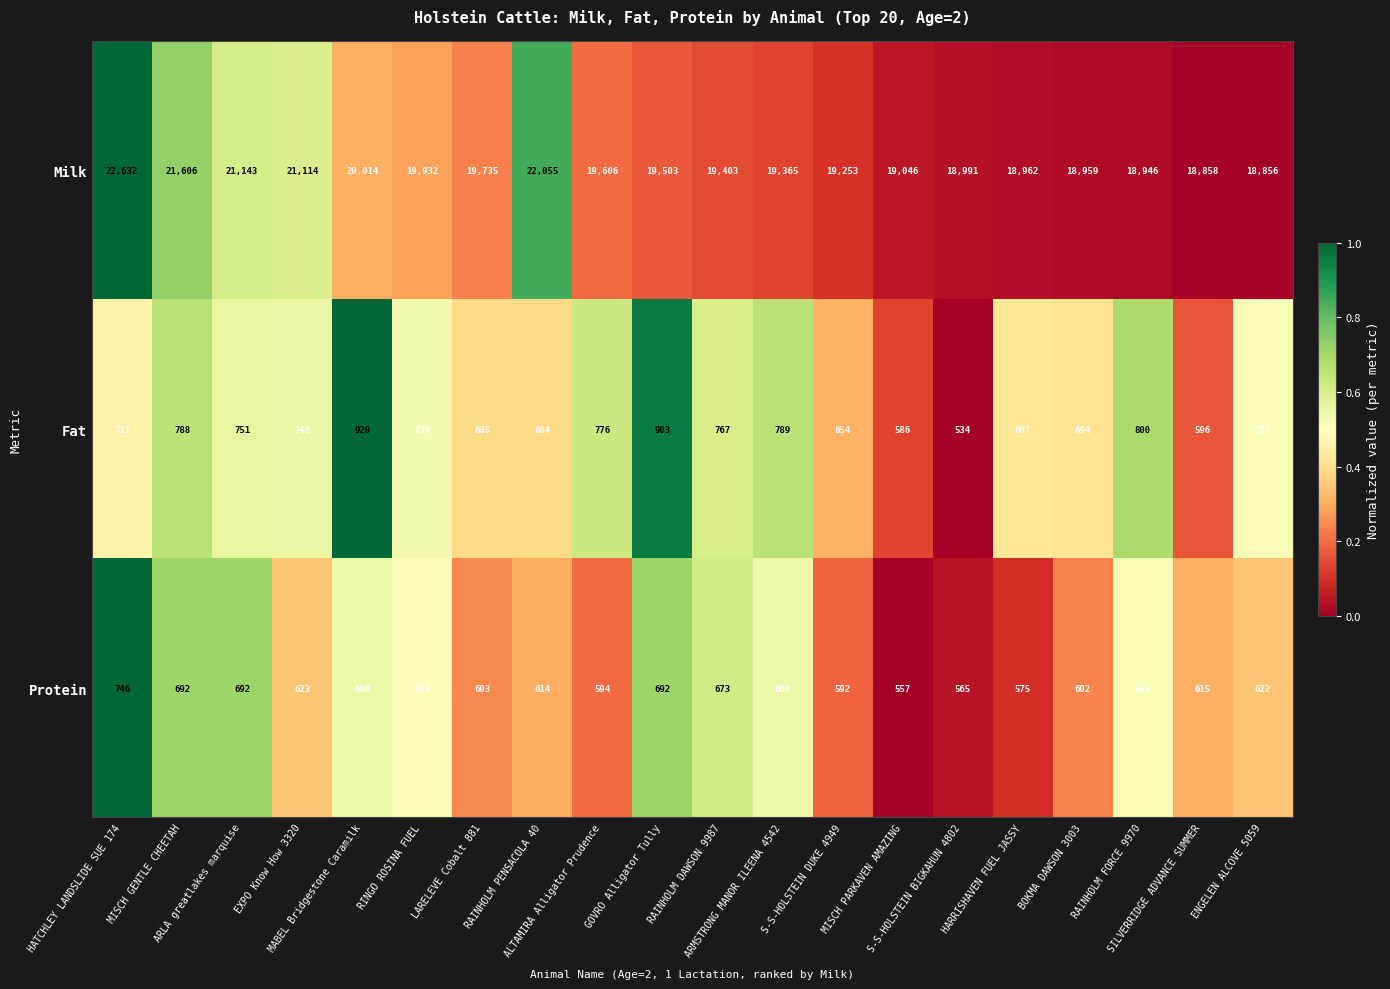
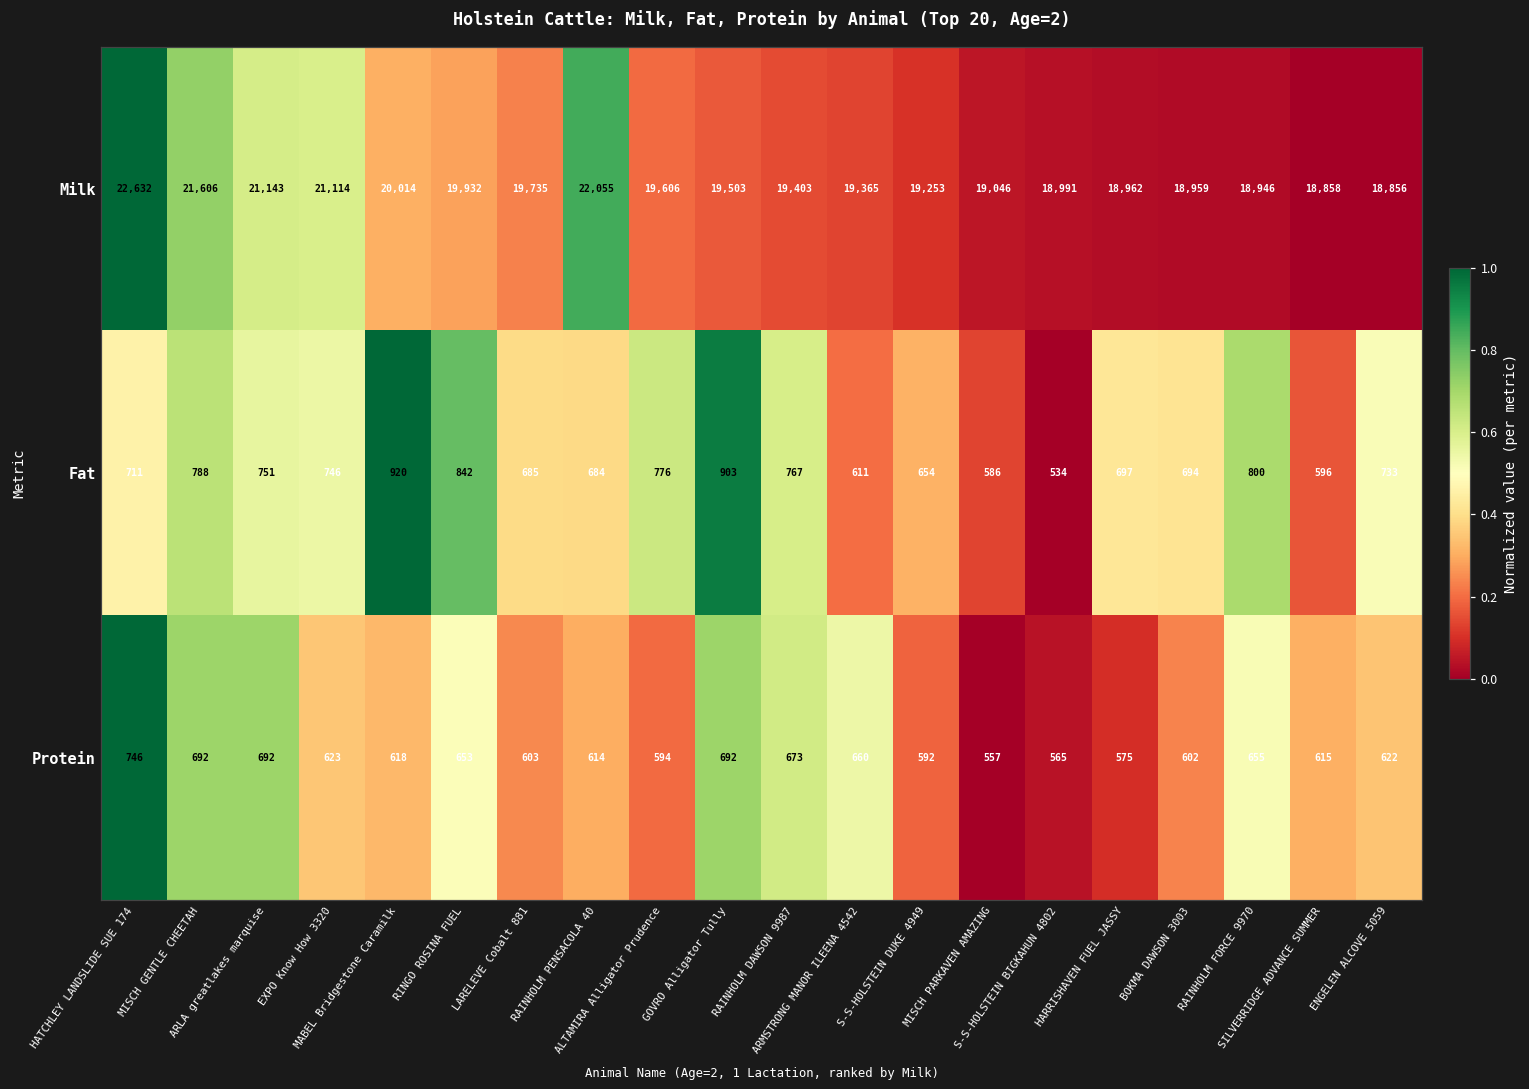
  {
    "Milk": {
      "HATCHLEY LANDSLIDE SUE 174": "22,632",
      "MISCH GENTLE CHEETAH": "21,606",
      "ARLA greatlakes marquise": "21,143",
      "EXPO Know How 3320": "21,114",
      "MABEL Bridgestone Caramilk": "20,014",
      "RINGO ROSINA FUEL": "19,932",
      "LARELEVE Cobalt 881": "19,735",
      "RAINHOLM PENSACOLA 40": "22,055",
      "ALTAMIRA Alligator Prudence": "19,606",
      "GOVRO Alligator Tully": "19,503",
      "RAINHOLM DAWSON 9987": "19,403",
      "ARMSTRONG MANOR ILEENA 4542": "19,365",
      "S-S-HOLSTEIN DUKE 4949": "19,253",
      "MISCH PARKAVEN AMAZING": "19,046",
      "S-S-HOLSTEIN BIGKAHUN 4802": "18,991",
      "HARRISHAVEN FUEL JASSY": "18,962",
      "BOKMA DAWSON 3003": "18,959",
      "RAINHOLM FORCE 9970": "18,946",
      "SILVERRIDGE ADVANCE SUMMER": "18,858",
      "ENGELEN ALCOVE 5059": "18,856"
    },
    "Fat": {
      "HATCHLEY LANDSLIDE SUE 174": "711",
      "MISCH GENTLE CHEETAH": "788",
      "ARLA greatlakes marquise": "751",
      "EXPO Know How 3320": "746",
      "MABEL Bridgestone Caramilk": "920",
-     "RINGO ROSINA FUEL": "739",
+     "RINGO ROSINA FUEL": "842",
      "LARELEVE Cobalt 881": "685",
      "RAINHOLM PENSACOLA 40": "684",
      "ALTAMIRA Alligator Prudence": "776",
      "GOVRO Alligator Tully": "903",
      "RAINHOLM DAWSON 9987": "767",
-     "ARMSTRONG MANOR ILEENA 4542": "789",
+     "ARMSTRONG MANOR ILEENA 4542": "611",
      "S-S-HOLSTEIN DUKE 4949": "654",
      "MISCH PARKAVEN AMAZING": "586",
      "S-S-HOLSTEIN BIGKAHUN 4802": "534",
      "HARRISHAVEN FUEL JASSY": "697",
      "BOKMA DAWSON 3003": "694",
      "RAINHOLM FORCE 9970": "800",
      "SILVERRIDGE ADVANCE SUMMER": "596",
      "ENGELEN ALCOVE 5059": "733"
    },
    "Protein": {
      "HATCHLEY LANDSLIDE SUE 174": "746",
      "MISCH GENTLE CHEETAH": "692",
      "ARLA greatlakes marquise": "692",
      "EXPO Know How 3320": "623",
-     "MABEL Bridgestone Caramilk": "660",
+     "MABEL Bridgestone Caramilk": "618",
      "RINGO ROSINA FUEL": "653",
      "LARELEVE Cobalt 881": "603",
      "RAINHOLM PENSACOLA 40": "614",
      "ALTAMIRA Alligator Prudence": "594",
      "GOVRO Alligator Tully": "692",
      "RAINHOLM DAWSON 9987": "673",
      "ARMSTRONG MANOR ILEENA 4542": "660",
      "S-S-HOLSTEIN DUKE 4949": "592",
      "MISCH PARKAVEN AMAZING": "557",
      "S-S-HOLSTEIN BIGKAHUN 4802": "565",
      "HARRISHAVEN FUEL JASSY": "575",
      "BOKMA DAWSON 3003": "602",
      "RAINHOLM FORCE 9970": "655",
      "SILVERRIDGE ADVANCE SUMMER": "615",
      "ENGELEN ALCOVE 5059": "622"
    }
  }
